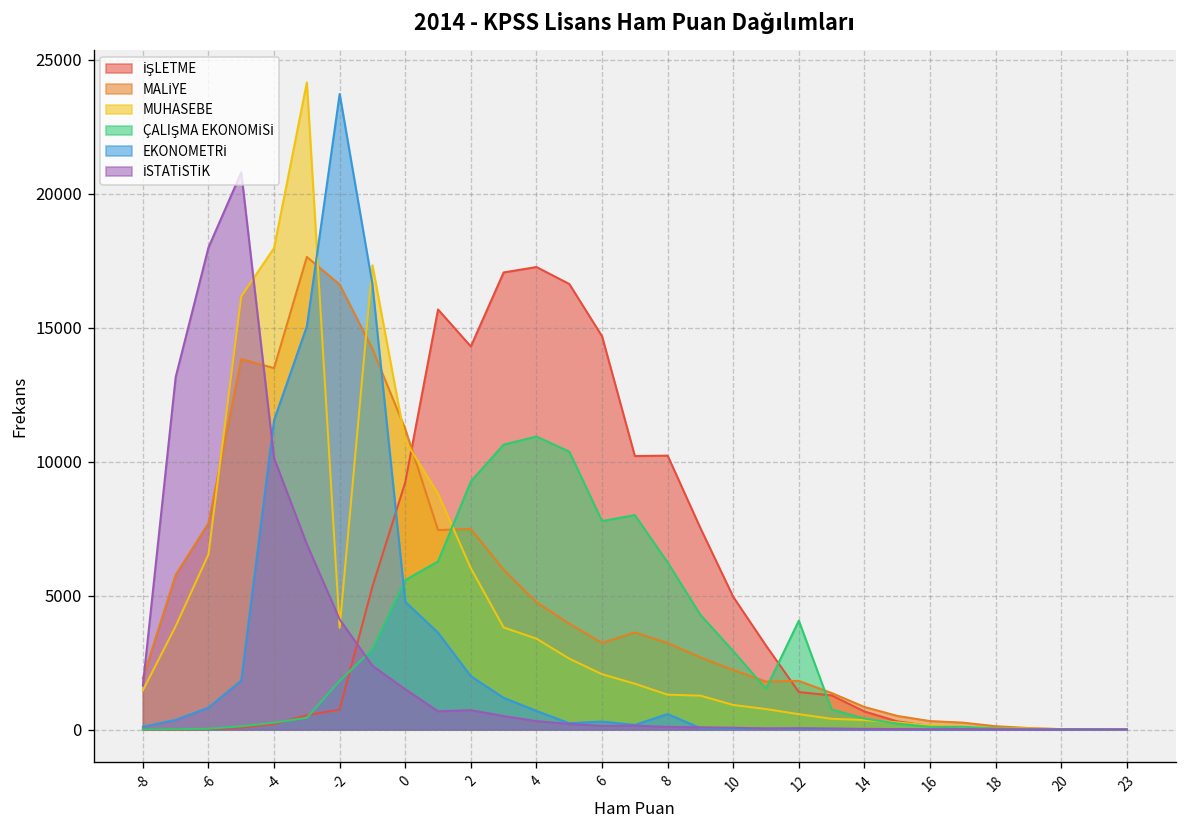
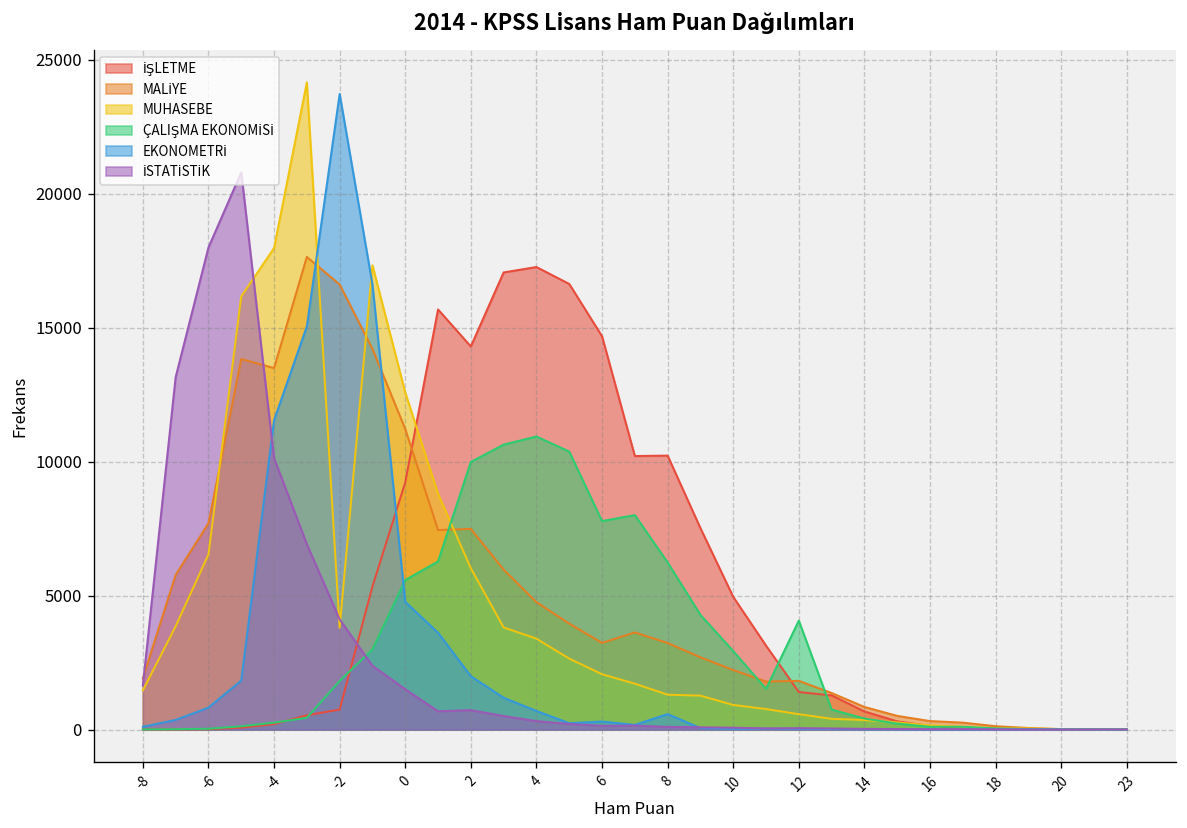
  {
    "MUHASEBE": {
      "-8": 1500,
      "-6": 6500,
      "-4": 18000,
      "-2": 3800,
-     "0": 10800,
+     "0": 12600,
      "2": 6000,
      "4": 3400,
      "6": 2100,
      "8": 1300,
      "10": 900,
      "12": 600
    },
    "ÇALIŞMA EKONOMİSİ": {
      "-2": 1800,
      "0": 5600,
-     "2": 9300,
+     "2": 10000,
      "4": 10900,
      "6": 7800,
      "8": 6200,
      "10": 2900,
      "12": 4100
    },
    "EKONOMETRİ": {
      "-6": 800,
      "-4": 11600,
      "-2": 23700,
      "0": 4800,
      "2": 2000,
      "4": 700,
      "6": 300,
      "8": 600
    },
    "İSTATİSTİK": {
      "-8": 1600,
      "-6": 18000,
      "-4": 10100,
      "-2": 4100,
      "0": 1500,
      "2": 700,
      "4": 300,
      "6": 100,
      "8": 100
    }
  }
